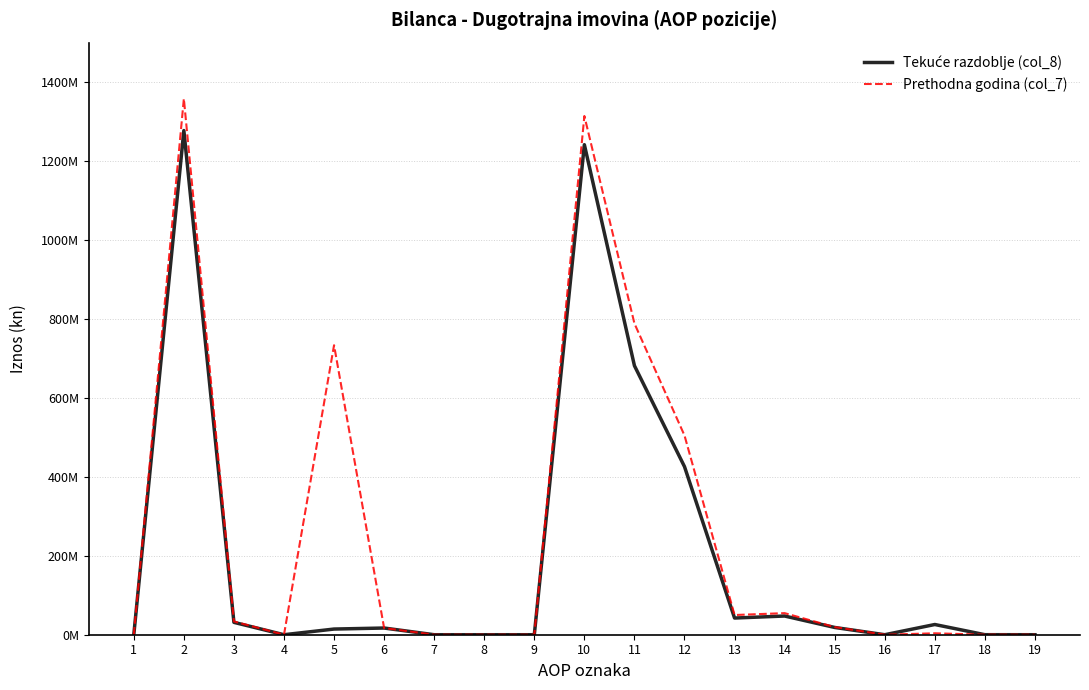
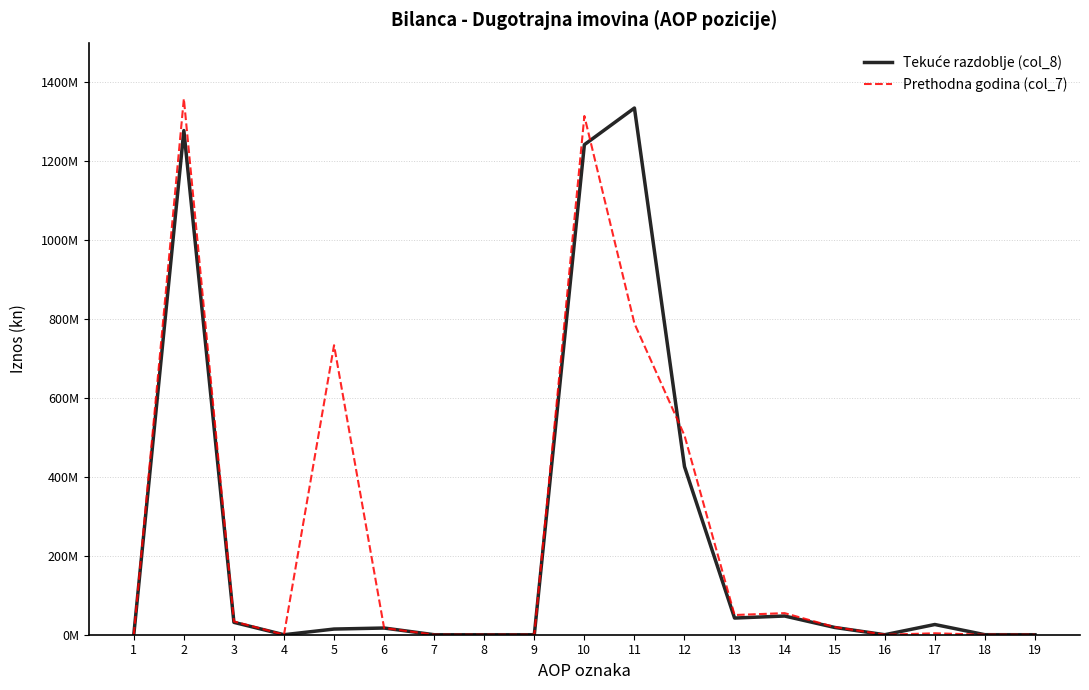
  {
    "Tekuće razdoblje (col_8)": {
      "2": 1280000000,
      "5": 10000000,
      "10": 1240000000,
-     "11": 680000000,
+     "11": 1330000000,
      "12": 430000000,
      "13": 40000000,
      "14": 50000000,
      "17": 30000000
    },
    "Prethodna godina (col_7)": {
      "2": 1360000000,
      "5": 730000000,
      "10": 1310000000,
      "11": 790000000,
      "12": 500000000,
      "13": 50000000,
      "14": 50000000,
      "17": 0
    }
  }
